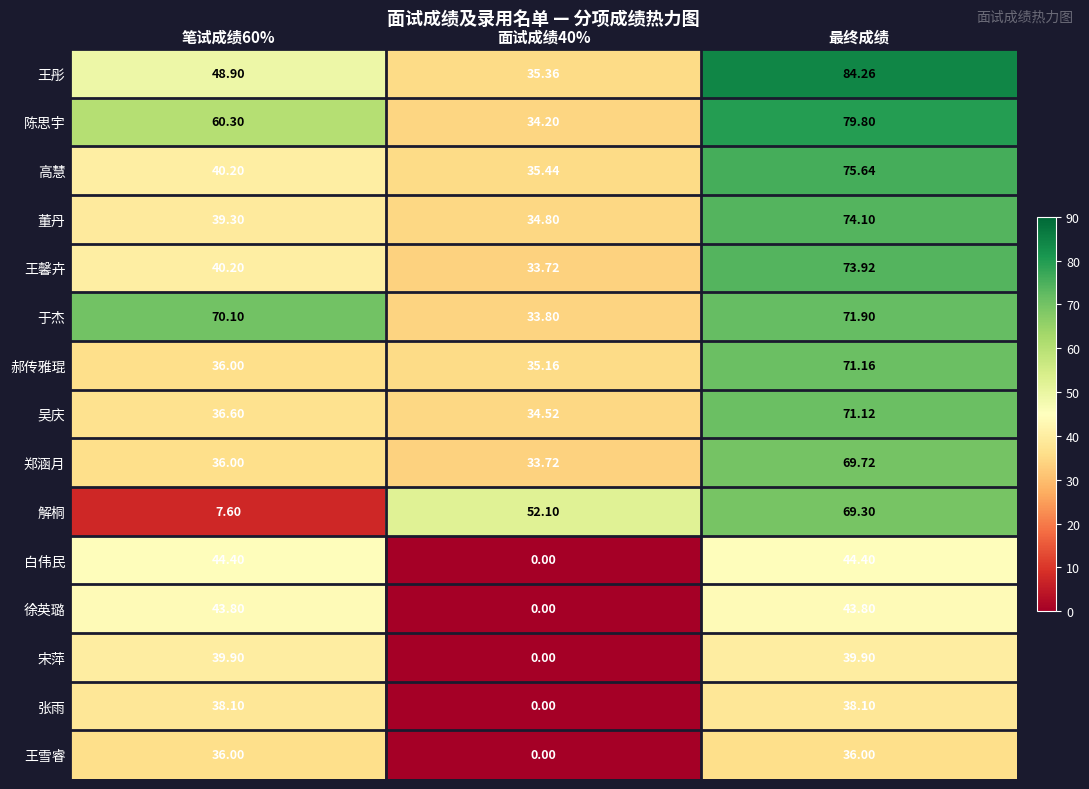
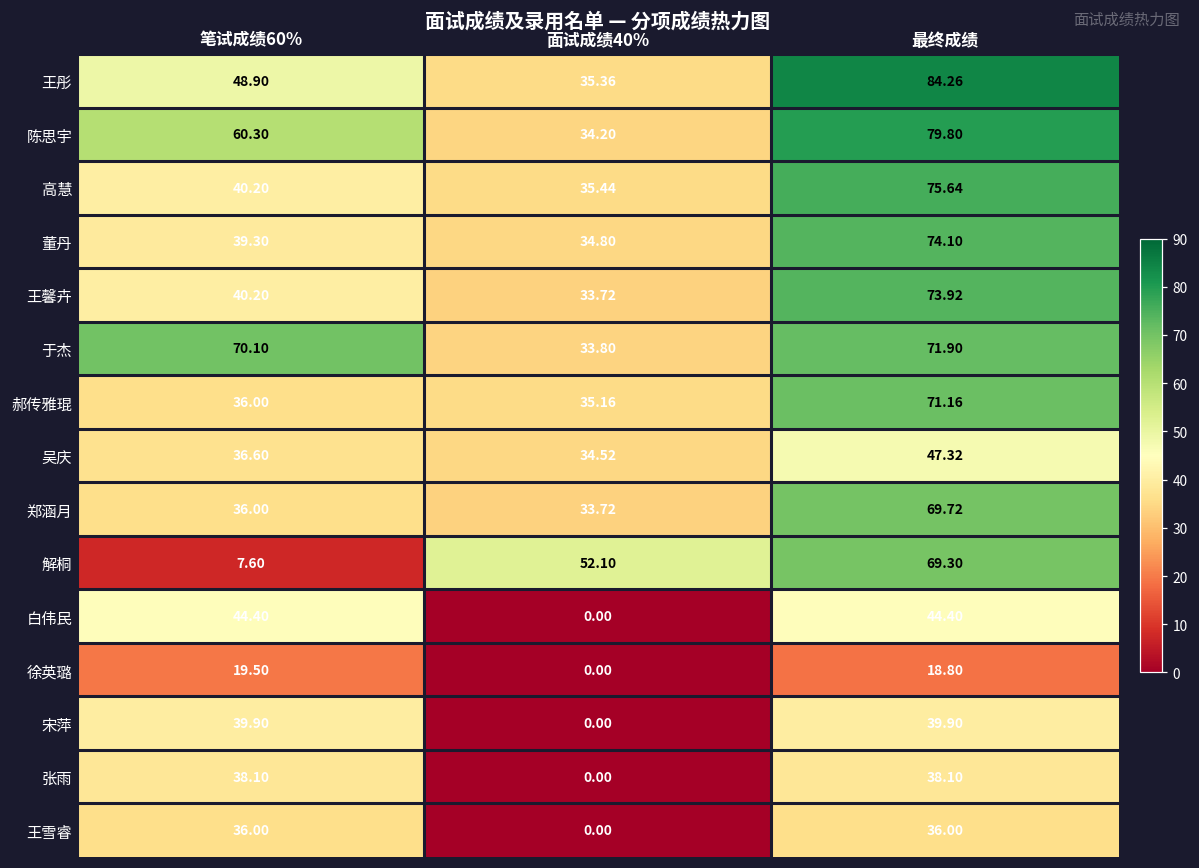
  {
    "王彤": {
      "笔试成绩60%": 48.90,
      "面试成绩40%": 35.36,
      "最终成绩": 84.26
    },
    "陈思宇": {
      "笔试成绩60%": 60.30,
      "面试成绩40%": 34.20,
      "最终成绩": 79.80
    },
    "高慧": {
      "笔试成绩60%": 40.20,
      "面试成绩40%": 35.44,
      "最终成绩": 75.64
    },
    "董丹": {
      "笔试成绩60%": 39.30,
      "面试成绩40%": 34.80,
      "最终成绩": 74.10
    },
    "王馨卉": {
      "笔试成绩60%": 40.20,
      "面试成绩40%": 33.72,
      "最终成绩": 73.92
    },
    "于杰": {
      "笔试成绩60%": 70.10,
      "面试成绩40%": 33.80,
      "最终成绩": 71.90
    },
    "郝传雅琨": {
      "笔试成绩60%": 36.00,
      "面试成绩40%": 35.16,
      "最终成绩": 71.16
    },
    "吴庆": {
      "笔试成绩60%": 36.60,
      "面试成绩40%": 34.52,
-     "最终成绩": 71.12
+     "最终成绩": 47.32
    },
    "郑涵月": {
      "笔试成绩60%": 36.00,
      "面试成绩40%": 33.72,
      "最终成绩": 69.72
    },
    "解桐": {
      "笔试成绩60%": 7.60,
      "面试成绩40%": 52.10,
      "最终成绩": 69.30
    },
    "白伟民": {
      "笔试成绩60%": 44.40,
      "面试成绩40%": 0.00,
      "最终成绩": 44.40
    },
    "徐英璐": {
-     "笔试成绩60%": 43.80,
+     "笔试成绩60%": 19.50,
      "面试成绩40%": 0.00,
-     "最终成绩": 43.80
+     "最终成绩": 18.80
    },
    "宋萍": {
      "笔试成绩60%": 39.90,
      "面试成绩40%": 0.00,
      "最终成绩": 39.90
    },
    "张雨": {
      "笔试成绩60%": 38.10,
      "面试成绩40%": 0.00,
      "最终成绩": 38.10
    },
    "王雪睿": {
      "笔试成绩60%": 36.00,
      "面试成绩40%": 0.00,
      "最终成绩": 36.00
    }
  }
